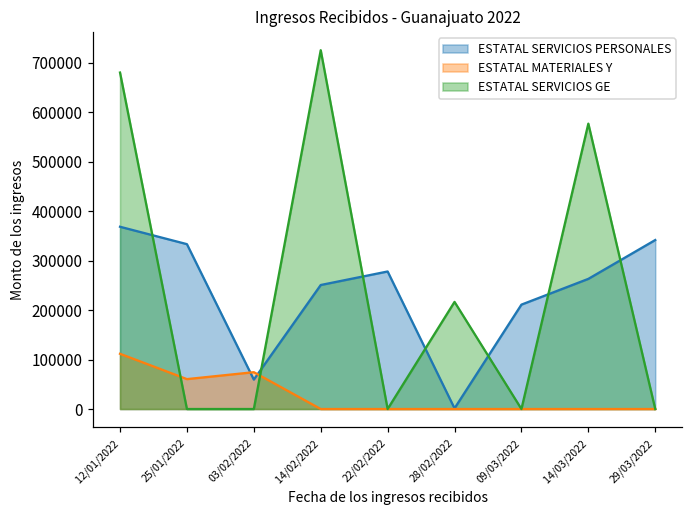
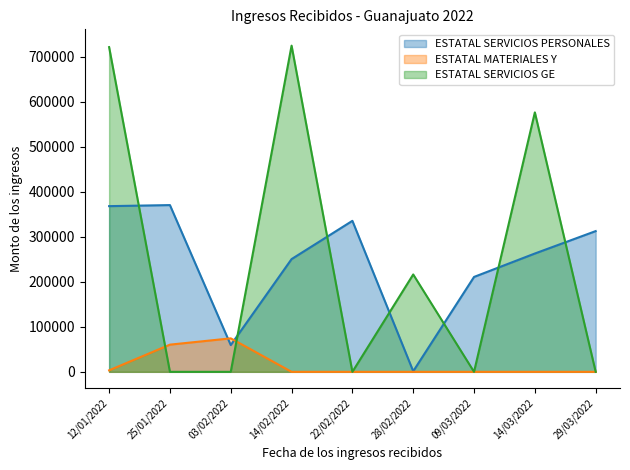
  {
    "ESTATAL SERVICIOS PERSONALES": {
      "12/01/2022": 370000,
-     "25/01/2022": 330000,
+     "25/01/2022": 370000,
      "03/02/2022": 60000,
      "14/02/2022": 250000,
-     "22/02/2022": 280000,
+     "22/02/2022": 340000,
      "09/03/2022": 210000,
      "14/03/2022": 260000,
-     "29/03/2022": 340000
+     "29/03/2022": 310000
    },
    "ESTATAL MATERIALES Y": {
-     "12/01/2022": 110000,
+     "12/01/2022": 0,
      "25/01/2022": 60000,
      "03/02/2022": 70000,
      "14/02/2022": 0,
      "14/03/2022": 0
    },
    "ESTATAL SERVICIOS GE": {
-     "12/01/2022": 680000,
+     "12/01/2022": 720000,
      "25/01/2022": 0,
      "03/02/2022": 0,
      "14/02/2022": 730000,
      "28/02/2022": 220000,
      "14/03/2022": 580000
    }
  }
